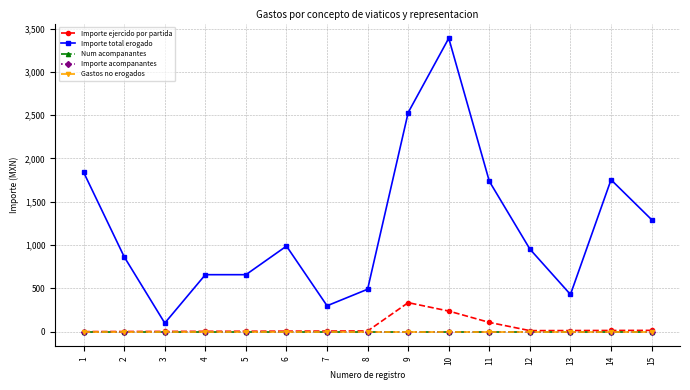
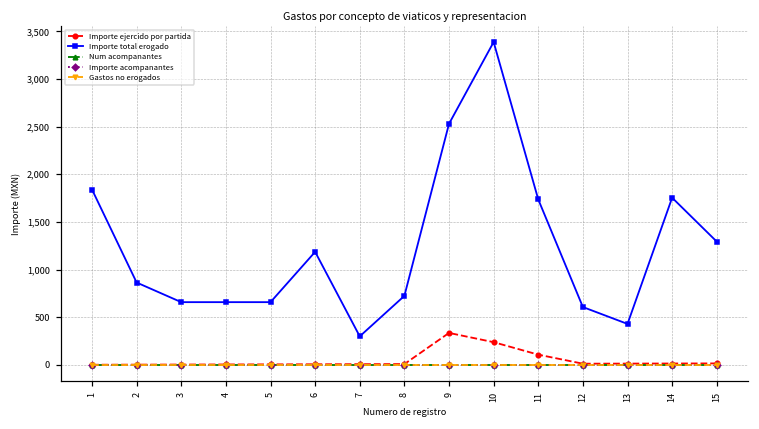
  {
    "Importe ejercido por partida": {
      "9": "300",
      "10": "200",
      "11": "100"
    },
    "Importe total erogado": {
      "1": "1,800",
      "2": "900",
-     "3": "100",
+     "3": "700",
      "4": "700",
      "5": "700",
-     "6": "1,000",
+     "6": "1,200",
      "7": "300",
-     "8": "500",
+     "8": "700",
      "9": "2,500",
      "10": "3,400",
      "11": "1,700",
-     "12": "1,000",
+     "12": "600",
      "13": "400",
      "14": "1,800",
      "15": "1,300"
    },
    "Gastos no erogados": {
      "9": "0",
      "10": "0",
      "11": "0"
    }
  }
